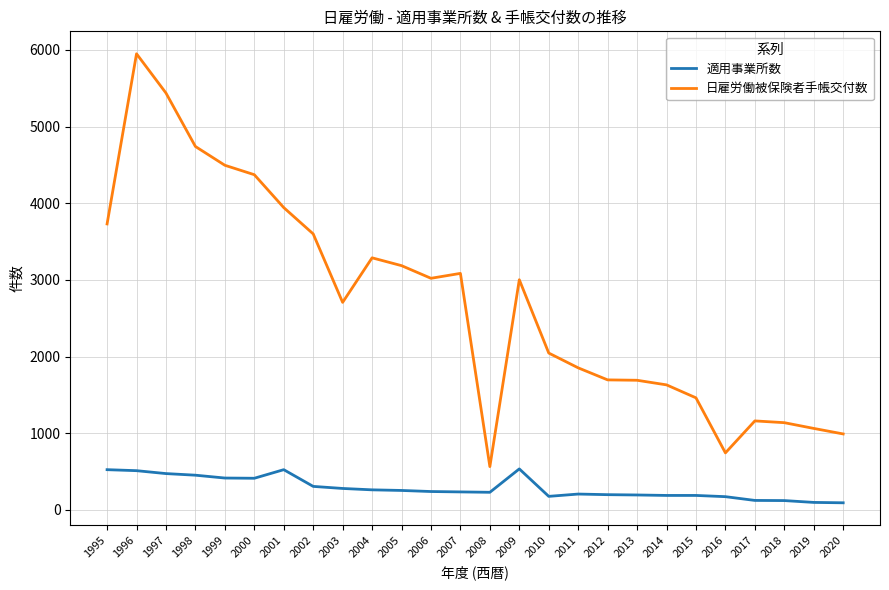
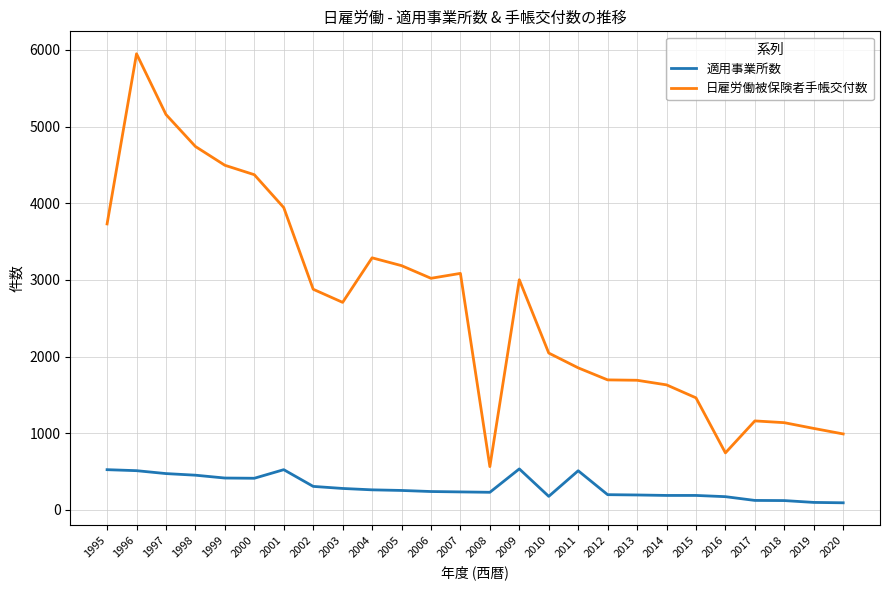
  {
    "適用事業所数": {
      "1995": 500,
      "1996": 500,
      "1997": 500,
      "1998": 500,
      "1999": 400,
      "2000": 400,
      "2001": 500,
      "2002": 300,
      "2003": 300,
      "2004": 300,
      "2005": 300,
      "2006": 200,
      "2007": 200,
      "2008": 200,
      "2009": 500,
      "2010": 200,
-     "2011": 200,
+     "2011": 500,
      "2012": 200,
      "2013": 200,
      "2014": 200,
      "2015": 200,
      "2016": 200,
      "2017": 100,
      "2018": 100,
      "2019": 100,
      "2020": 100
    },
    "日雇労働被保険者手帳交付数": {
      "1995": 3700,
      "1996": 5900,
-     "1997": 5400,
+     "1997": 5200,
      "1998": 4700,
      "1999": 4500,
      "2000": 4400,
      "2001": 3900,
-     "2002": 3600,
+     "2002": 2900,
      "2003": 2700,
      "2004": 3300,
      "2005": 3200,
      "2006": 3000,
      "2007": 3100,
      "2008": 600,
      "2009": 3000,
      "2010": 2000,
      "2011": 1900,
      "2012": 1700,
      "2013": 1700,
      "2014": 1600,
      "2015": 1500,
      "2016": 700,
      "2017": 1200,
      "2018": 1100,
      "2019": 1100,
      "2020": 1000
    }
  }
